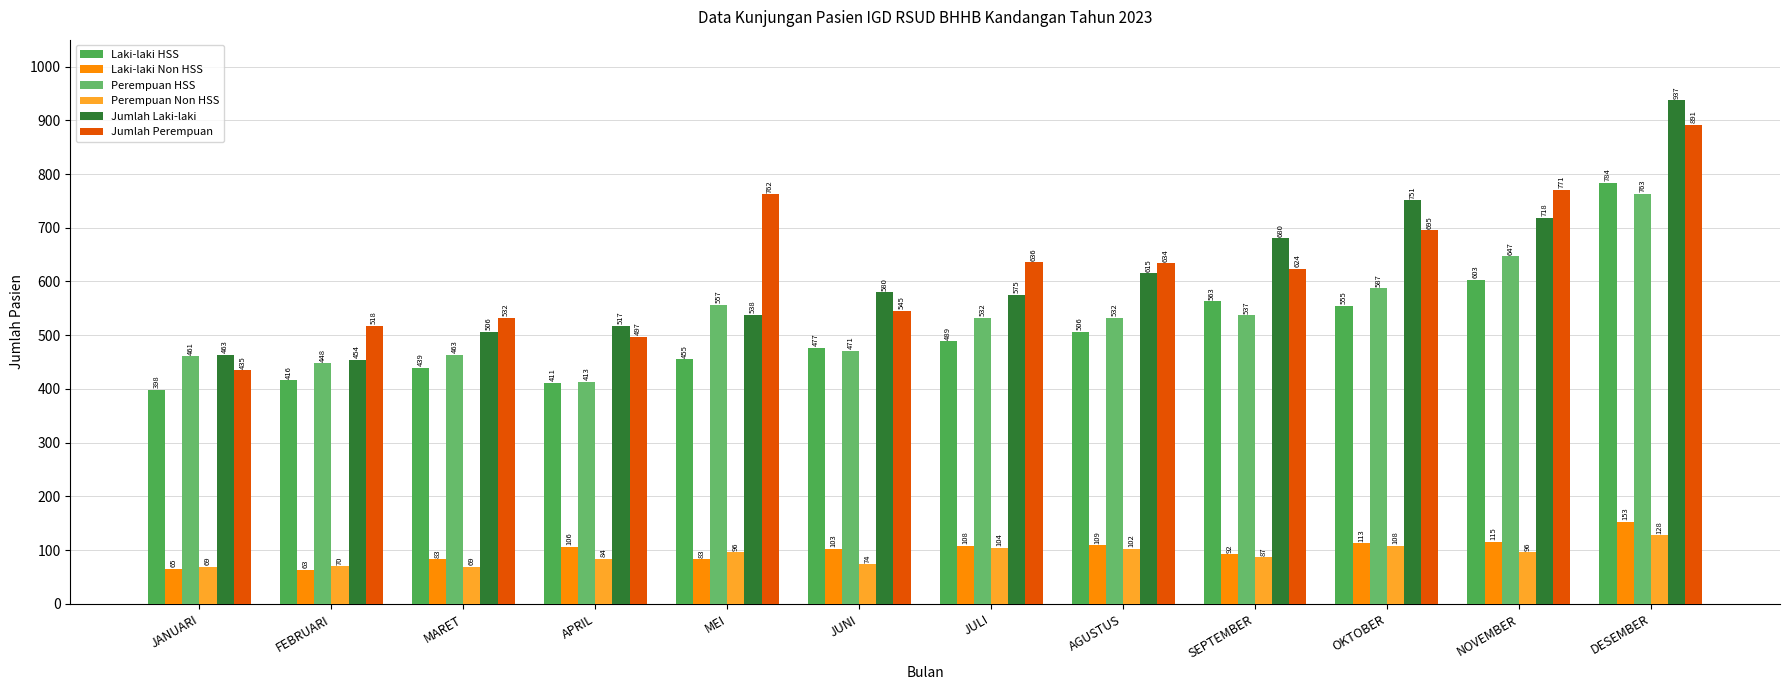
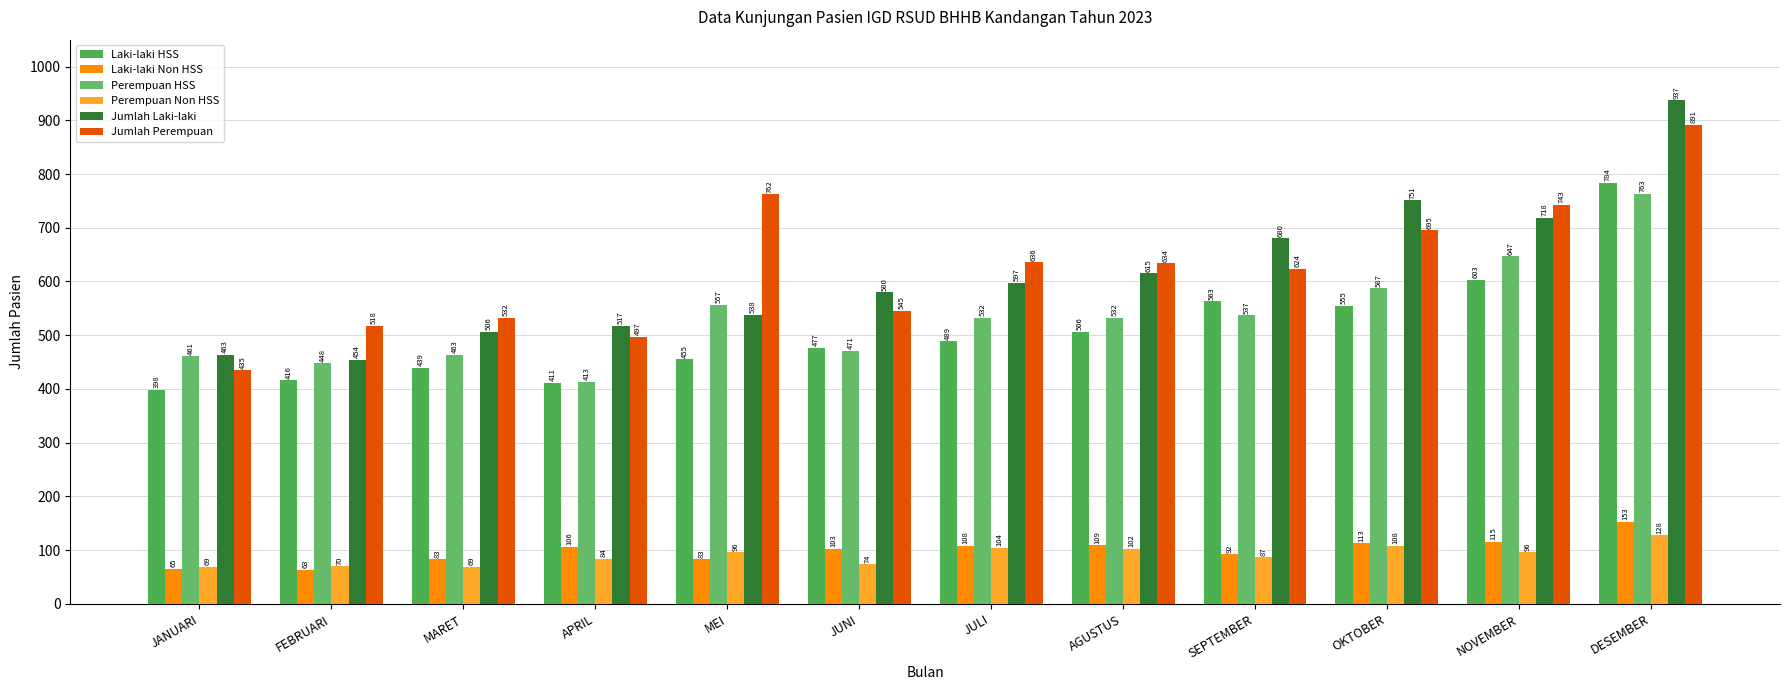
  {
    "Jumlah Laki-laki": {
      "JANUARI": 463,
      "FEBRUARI": 454,
      "MARET": 506,
      "APRIL": 517,
      "MEI": 538,
      "JUNI": 580,
-     "JULI": 575,
+     "JULI": 597,
      "AGUSTUS": 615,
      "SEPTEMBER": 680,
      "OKTOBER": 751,
      "NOVEMBER": 718,
      "DESEMBER": 937
    },
    "Jumlah Perempuan": {
      "JANUARI": 435,
      "FEBRUARI": 518,
      "MARET": 532,
      "APRIL": 497,
      "MEI": 762,
      "JUNI": 545,
      "JULI": 636,
      "AGUSTUS": 634,
      "SEPTEMBER": 624,
      "OKTOBER": 695,
-     "NOVEMBER": 771,
+     "NOVEMBER": 743,
      "DESEMBER": 891
    }
  }
